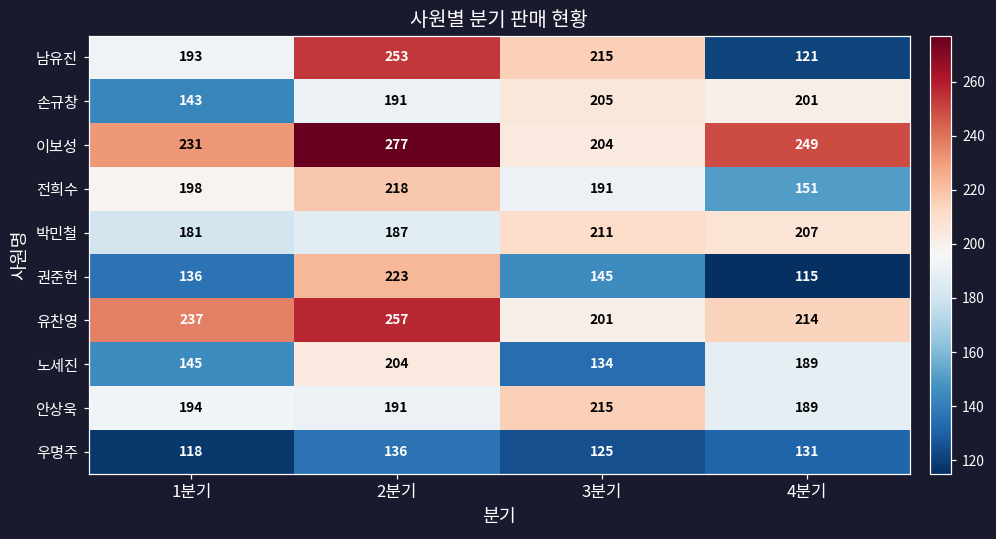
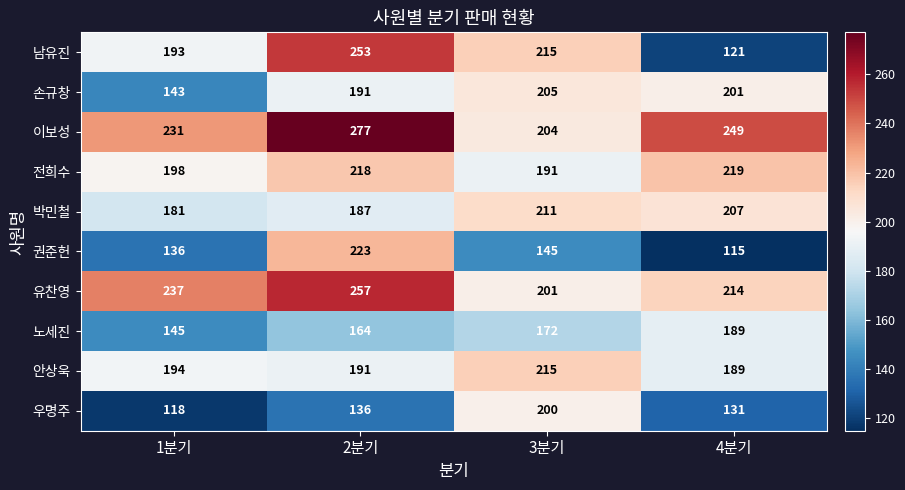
  {
    "남유진": {
      "1분기": 193,
      "2분기": 253,
      "3분기": 215,
      "4분기": 121
    },
    "손규창": {
      "1분기": 143,
      "2분기": 191,
      "3분기": 205,
      "4분기": 201
    },
    "이보성": {
      "1분기": 231,
      "2분기": 277,
      "3분기": 204,
      "4분기": 249
    },
    "전희수": {
      "1분기": 198,
      "2분기": 218,
      "3분기": 191,
-     "4분기": 151
+     "4분기": 219
    },
    "박민철": {
      "1분기": 181,
      "2분기": 187,
      "3분기": 211,
      "4분기": 207
    },
    "권준헌": {
      "1분기": 136,
      "2분기": 223,
      "3분기": 145,
      "4분기": 115
    },
    "유찬영": {
      "1분기": 237,
      "2분기": 257,
      "3분기": 201,
      "4분기": 214
    },
    "노세진": {
      "1분기": 145,
-     "2분기": 204,
-     "3분기": 134,
+     "2분기": 164,
+     "3분기": 172,
      "4분기": 189
    },
    "안상욱": {
      "1분기": 194,
      "2분기": 191,
      "3분기": 215,
      "4분기": 189
    },
    "우명주": {
      "1분기": 118,
      "2분기": 136,
-     "3분기": 125,
+     "3분기": 200,
      "4분기": 131
    }
  }
